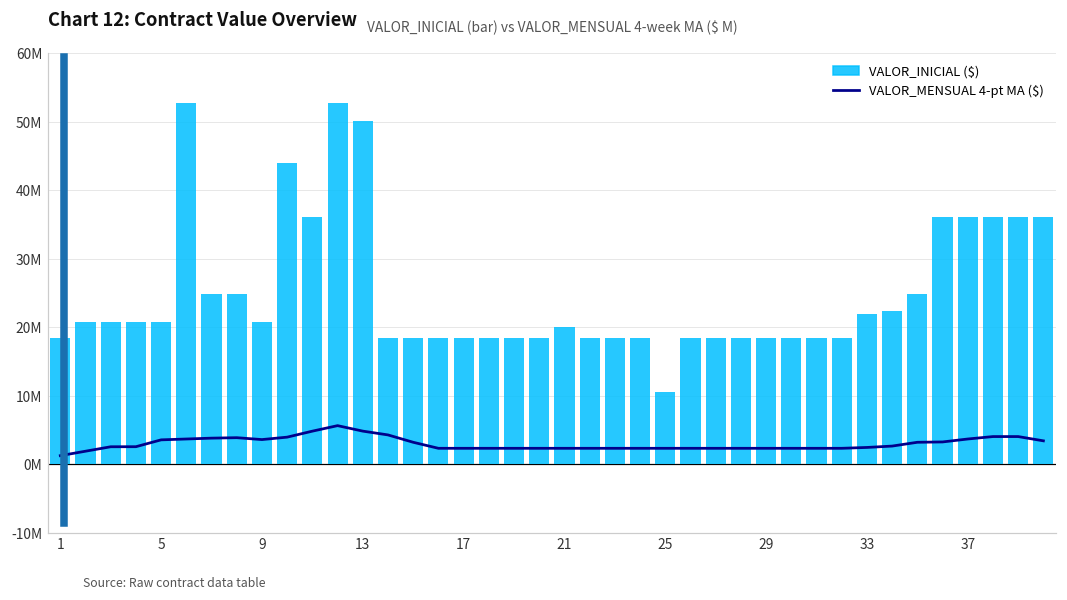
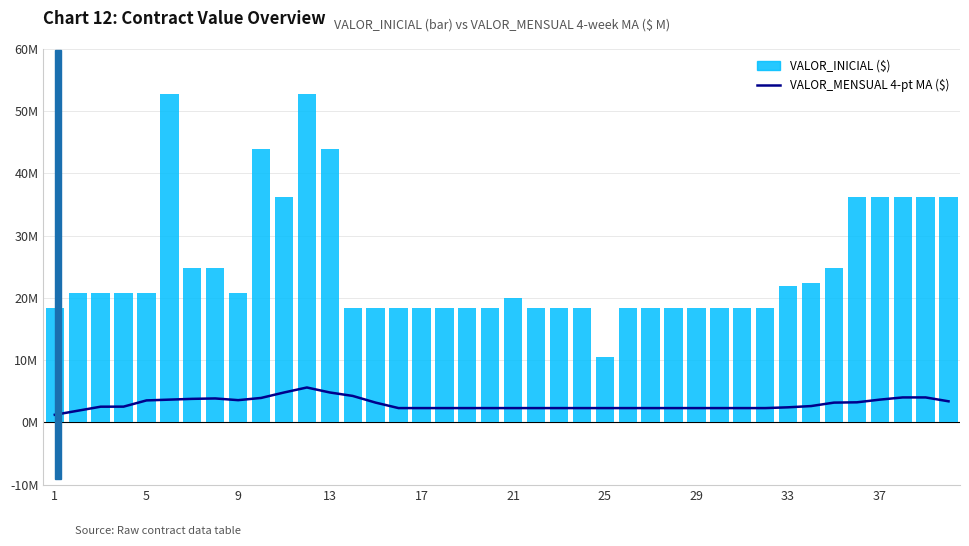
  {
    "VALOR_INICIAL ($)": {
      "1": 18000000,
      "5": 21000000,
      "9": 21000000,
-     "13": 50000000,
+     "13": 44000000,
      "17": 18000000,
      "21": 20000000,
      "25": 11000000,
      "29": 18000000,
      "33": 22000000,
      "37": 36000000
    },
    "VALOR_MENSUAL 4-pt MA ($)": {
      "1": 1000000,
      "5": 4000000,
      "9": 4000000,
      "13": 5000000,
      "17": 2000000,
      "21": 2000000,
      "25": 2000000,
      "29": 2000000,
      "33": 2000000,
      "37": 4000000
    }
  }
